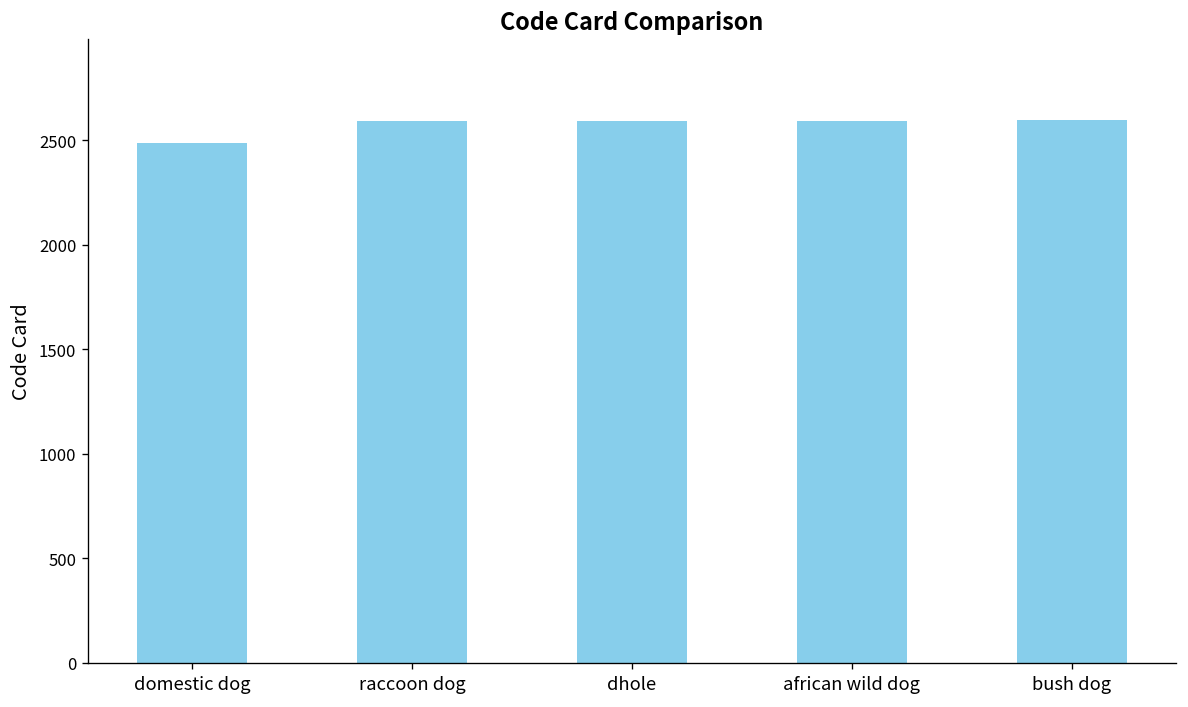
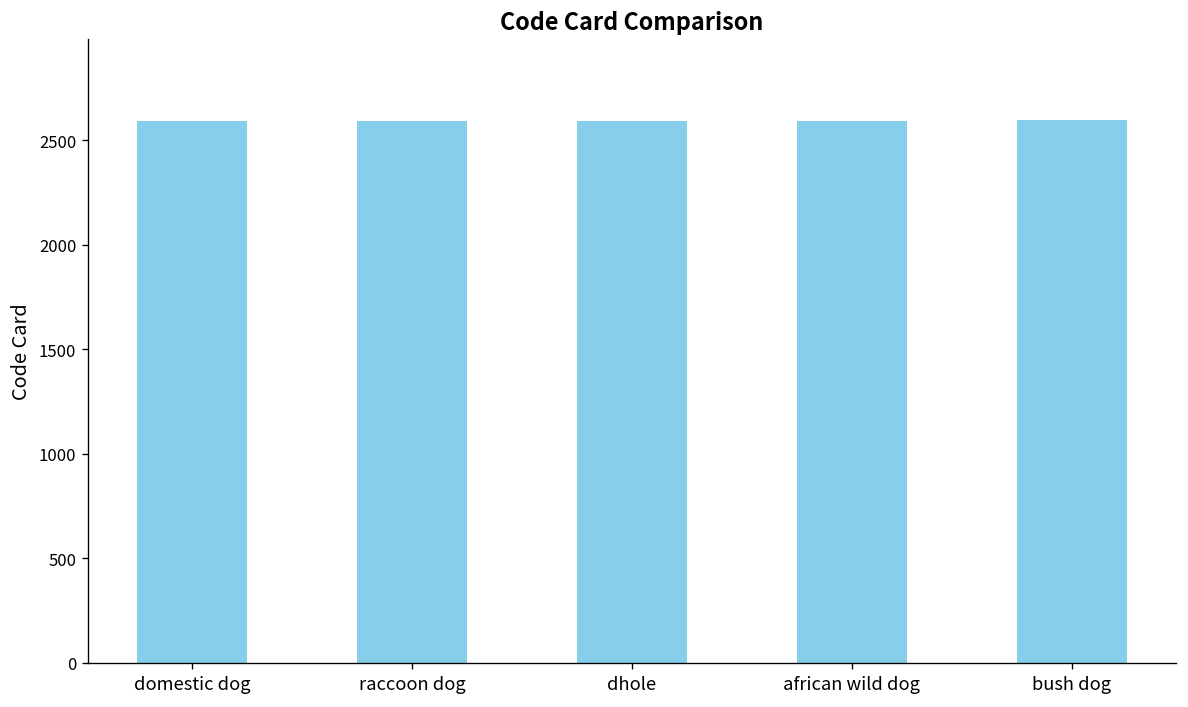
  {
-   "domestic dog": 2490,
+   "domestic dog": 2590,
    "raccoon dog": 2590,
    "dhole": 2590,
    "african wild dog": 2590,
    "bush dog": 2600
  }
